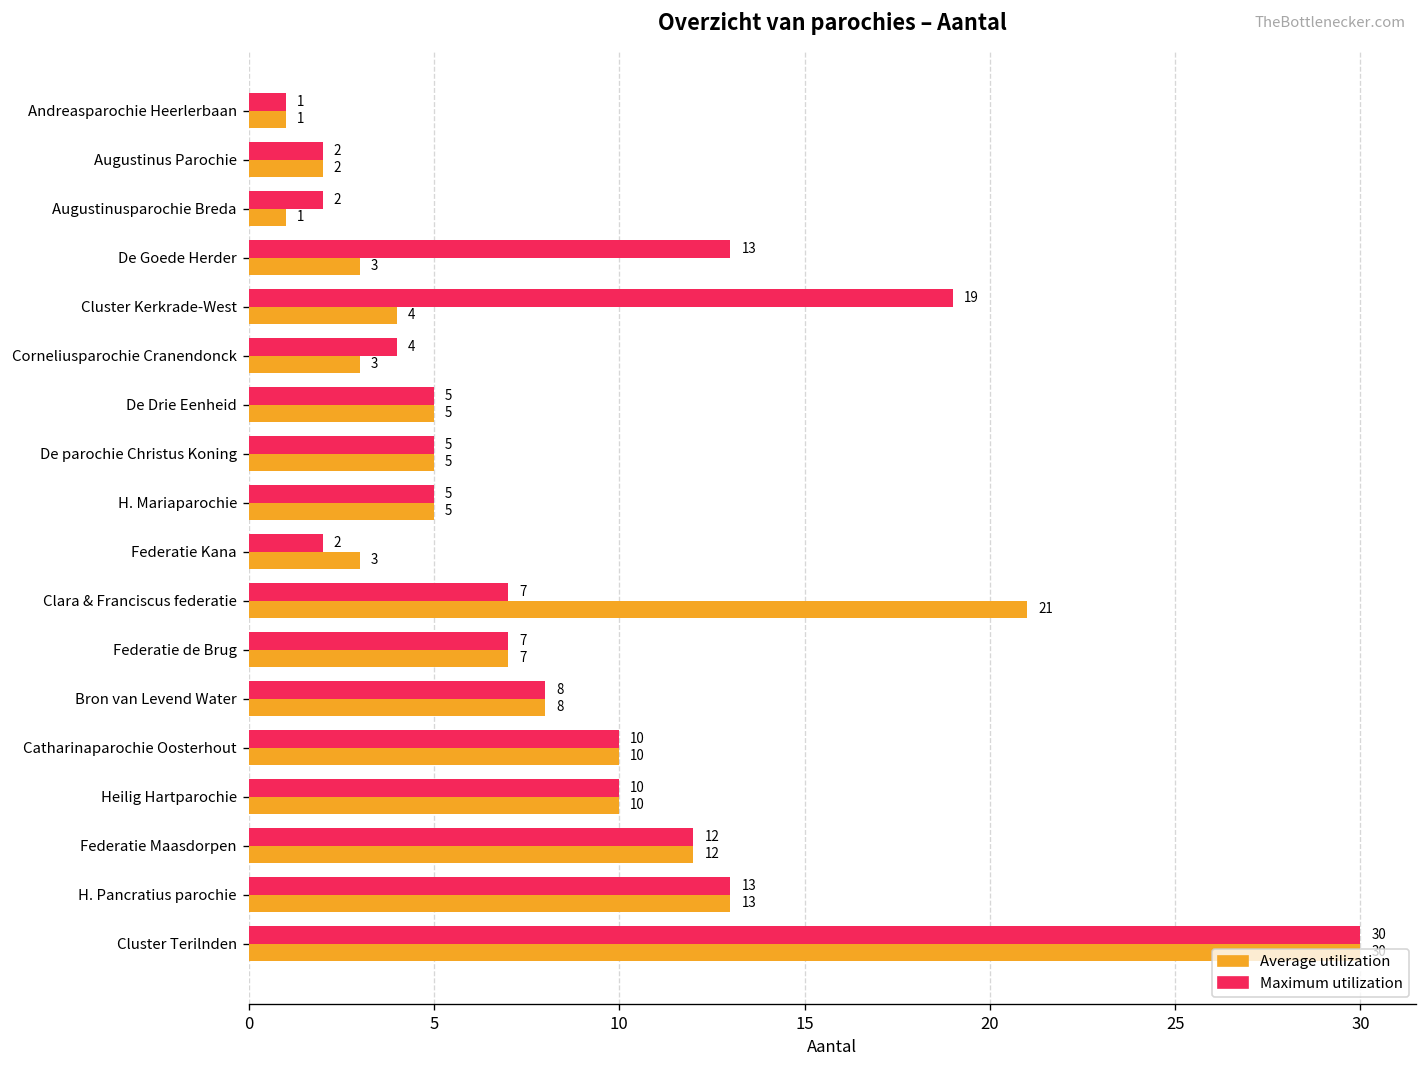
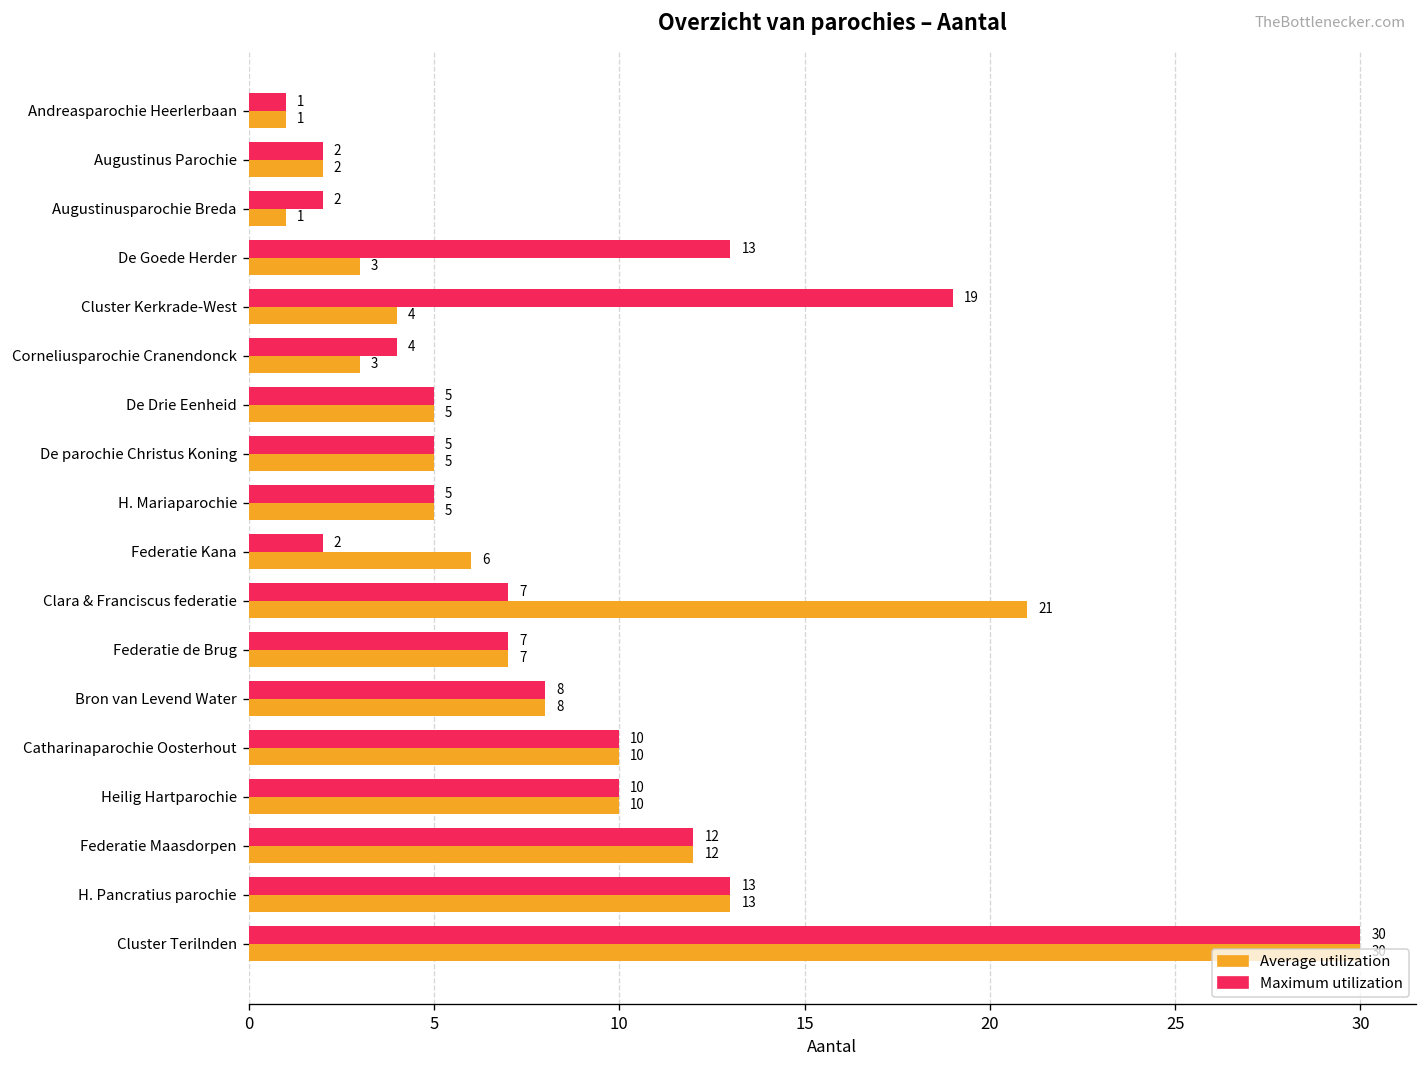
  {
    "Average utilization": {
      "Andreasparochie Heerlerbaan": 1,
      "Augustinus Parochie": 2,
      "Augustinusparochie Breda": 1,
      "De Goede Herder": 3,
      "Cluster Kerkrade-West": 4,
      "Corneliusparochie Cranendonck": 3,
      "De Drie Eenheid": 5,
      "De parochie Christus Koning": 5,
      "H. Mariaparochie": 5,
-     "Federatie Kana": 3,
+     "Federatie Kana": 6,
      "Clara & Franciscus federatie": 21,
      "Federatie de Brug": 7,
      "Bron van Levend Water": 8,
      "Catharinaparochie Oosterhout": 10,
      "Heilig Hartparochie": 10,
      "Federatie Maasdorpen": 12,
      "H. Pancratius parochie": 13
    },
    "Maximum utilization": {
      "Andreasparochie Heerlerbaan": 1,
      "Augustinus Parochie": 2,
      "Augustinusparochie Breda": 2,
      "De Goede Herder": 13,
      "Cluster Kerkrade-West": 19,
      "Corneliusparochie Cranendonck": 4,
      "De Drie Eenheid": 5,
      "De parochie Christus Koning": 5,
      "H. Mariaparochie": 5,
      "Federatie Kana": 2,
      "Clara & Franciscus federatie": 7,
      "Federatie de Brug": 7,
      "Bron van Levend Water": 8,
      "Catharinaparochie Oosterhout": 10,
      "Heilig Hartparochie": 10,
      "Federatie Maasdorpen": 12,
      "H. Pancratius parochie": 13,
      "Cluster Terilnden": 30
    }
  }
